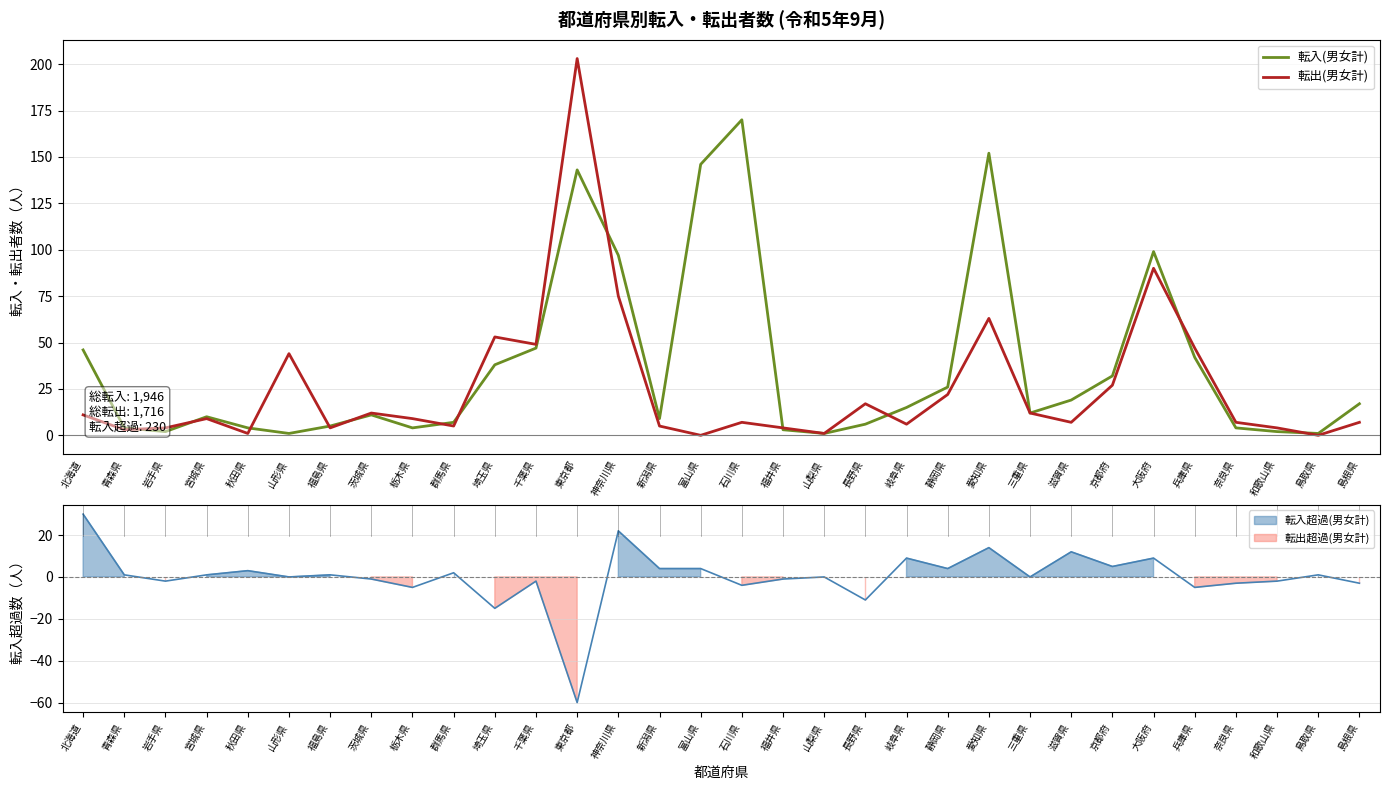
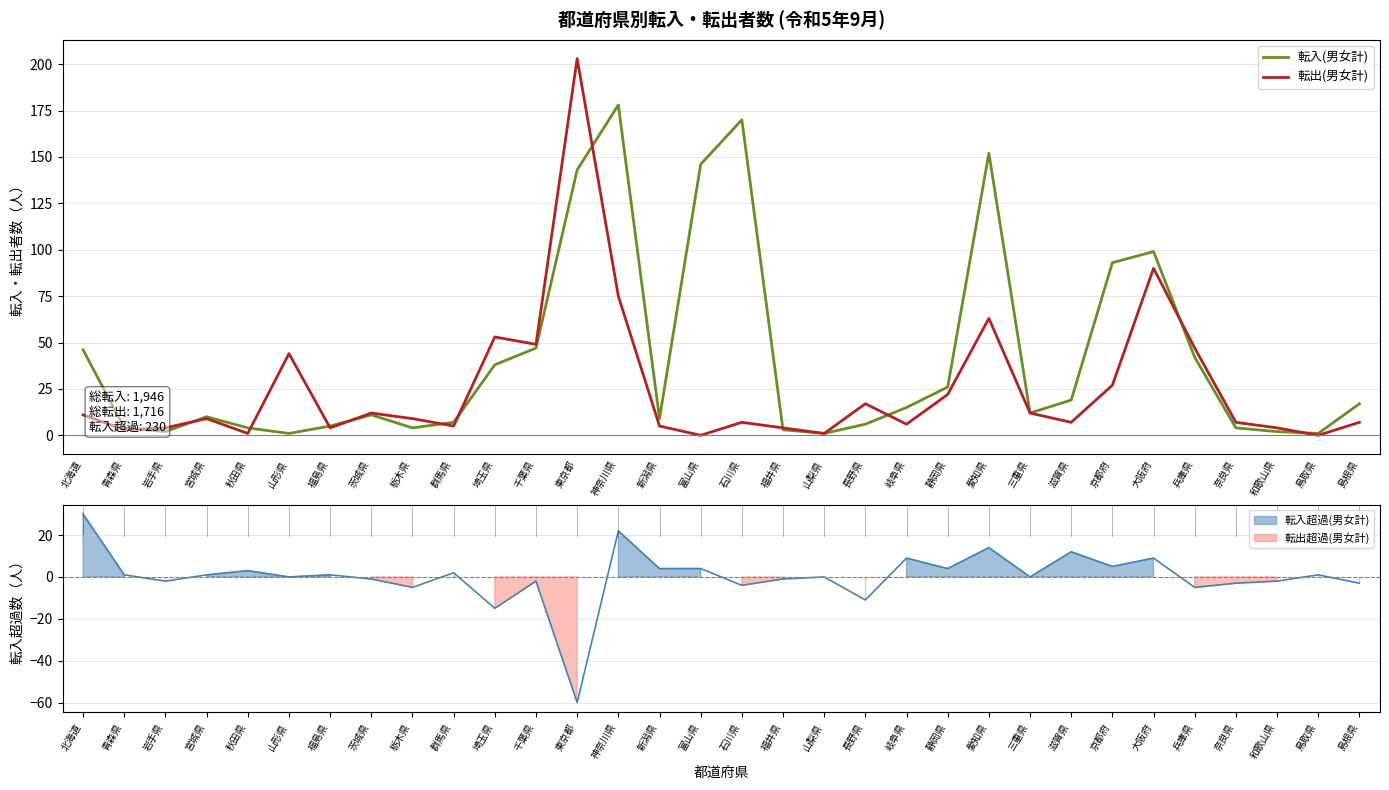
  {
    "都道府県別転入・転出者数 (令和5年9月)": {
      "転入(男女計)": {
        "北海道": 46,
        "秋田県": 4,
        "山形県": 1,
        "栃木県": 4,
        "群馬県": 7,
        "埼玉県": 38,
        "千葉県": 47,
        "東京都": 143,
-       "神奈川県": 97,
+       "神奈川県": 178,
        "新潟県": 9,
        "富山県": 146,
        "石川県": 170,
        "長野県": 6,
        "岐阜県": 15,
        "静岡県": 26,
        "愛知県": 152,
        "滋賀県": 19,
-       "京都府": 32,
+       "京都府": 93,
        "大阪府": 99,
        "兵庫県": 42,
        "奈良県": 4,
        "和歌山県": 2,
        "島根県": 17
      },
      "転出(男女計)": {
        "北海道": 11,
        "秋田県": 1,
        "山形県": 44,
        "栃木県": 9,
        "群馬県": 5,
        "埼玉県": 53,
        "千葉県": 49,
        "東京都": 203,
        "神奈川県": 75,
        "新潟県": 5,
        "富山県": 0,
        "石川県": 7,
        "長野県": 17,
        "岐阜県": 6,
        "静岡県": 22,
        "愛知県": 63,
        "滋賀県": 7,
        "京都府": 27,
        "大阪府": 90,
        "兵庫県": 47,
        "奈良県": 7,
        "和歌山県": 4,
        "島根県": 7
      }
    }
  }
